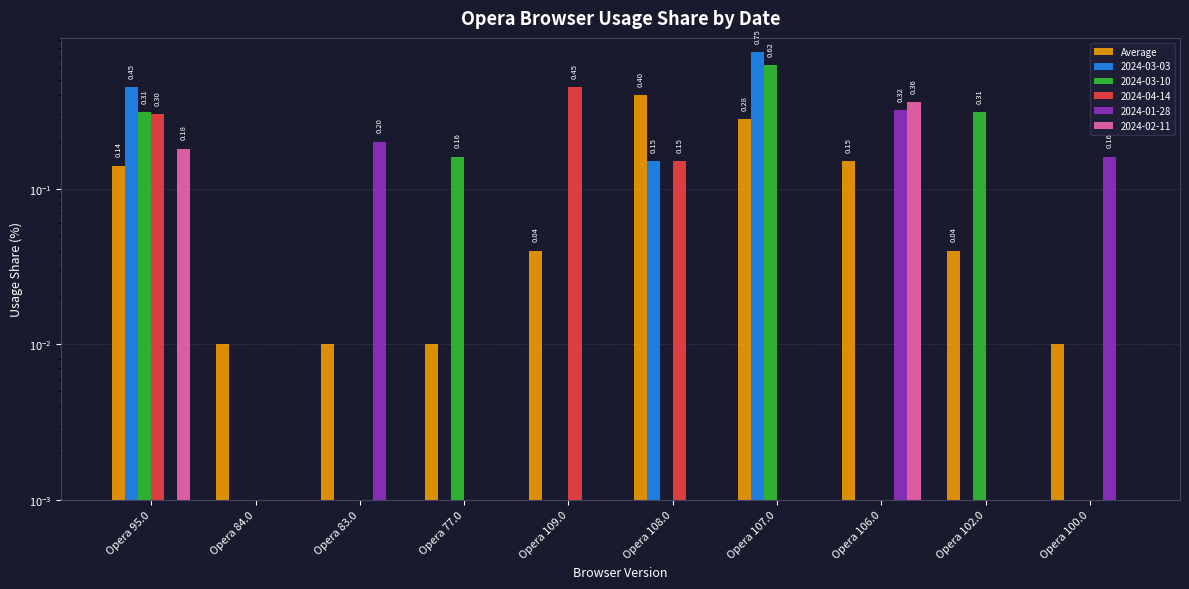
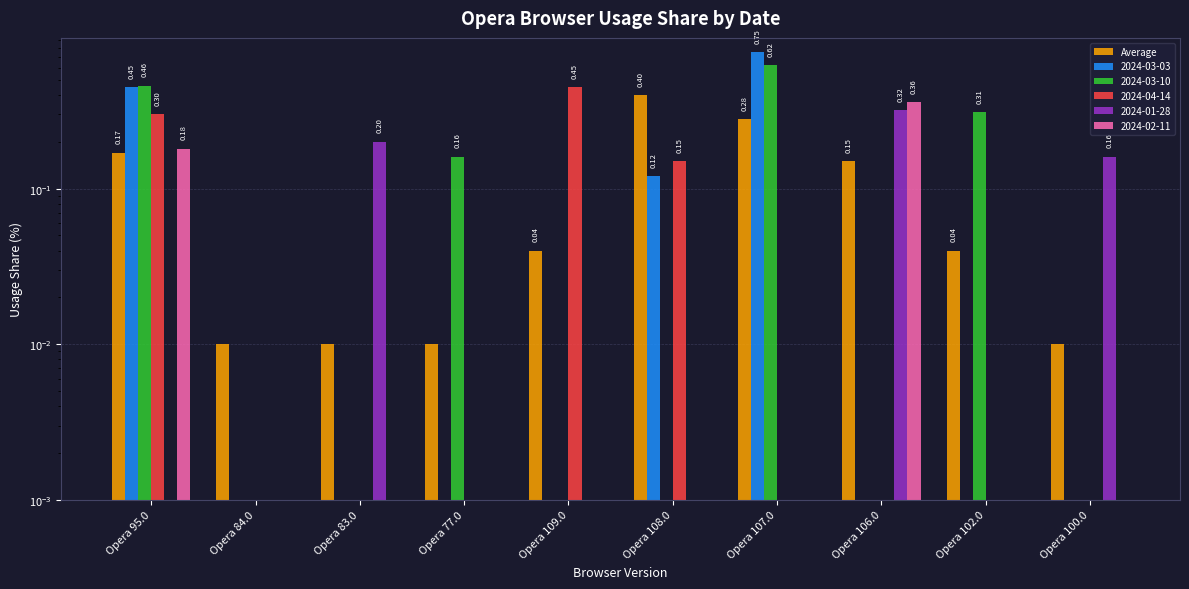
  {
    "Average": {
-     "Opera 95.0": 0.14,
+     "Opera 95.0": 0.17,
      "Opera 109.0": 0.04,
      "Opera 108.0": 0.40,
      "Opera 107.0": 0.28,
      "Opera 106.0": 0.15,
      "Opera 102.0": 0.04
    },
    "2024-03-03": {
      "Opera 95.0": 0.45,
-     "Opera 108.0": 0.15,
+     "Opera 108.0": 0.12,
      "Opera 107.0": 0.75
    },
    "2024-03-10": {
-     "Opera 95.0": 0.31,
+     "Opera 95.0": 0.46,
      "Opera 77.0": 0.16,
      "Opera 107.0": 0.62,
      "Opera 102.0": 0.31
    },
    "2024-04-14": {
      "Opera 95.0": 0.30,
      "Opera 109.0": 0.45,
      "Opera 108.0": 0.15
    },
    "2024-01-28": {
      "Opera 83.0": 0.20,
      "Opera 106.0": 0.32
    },
    "2024-02-11": {
      "Opera 95.0": 0.18,
      "Opera 106.0": 0.36
    }
  }
